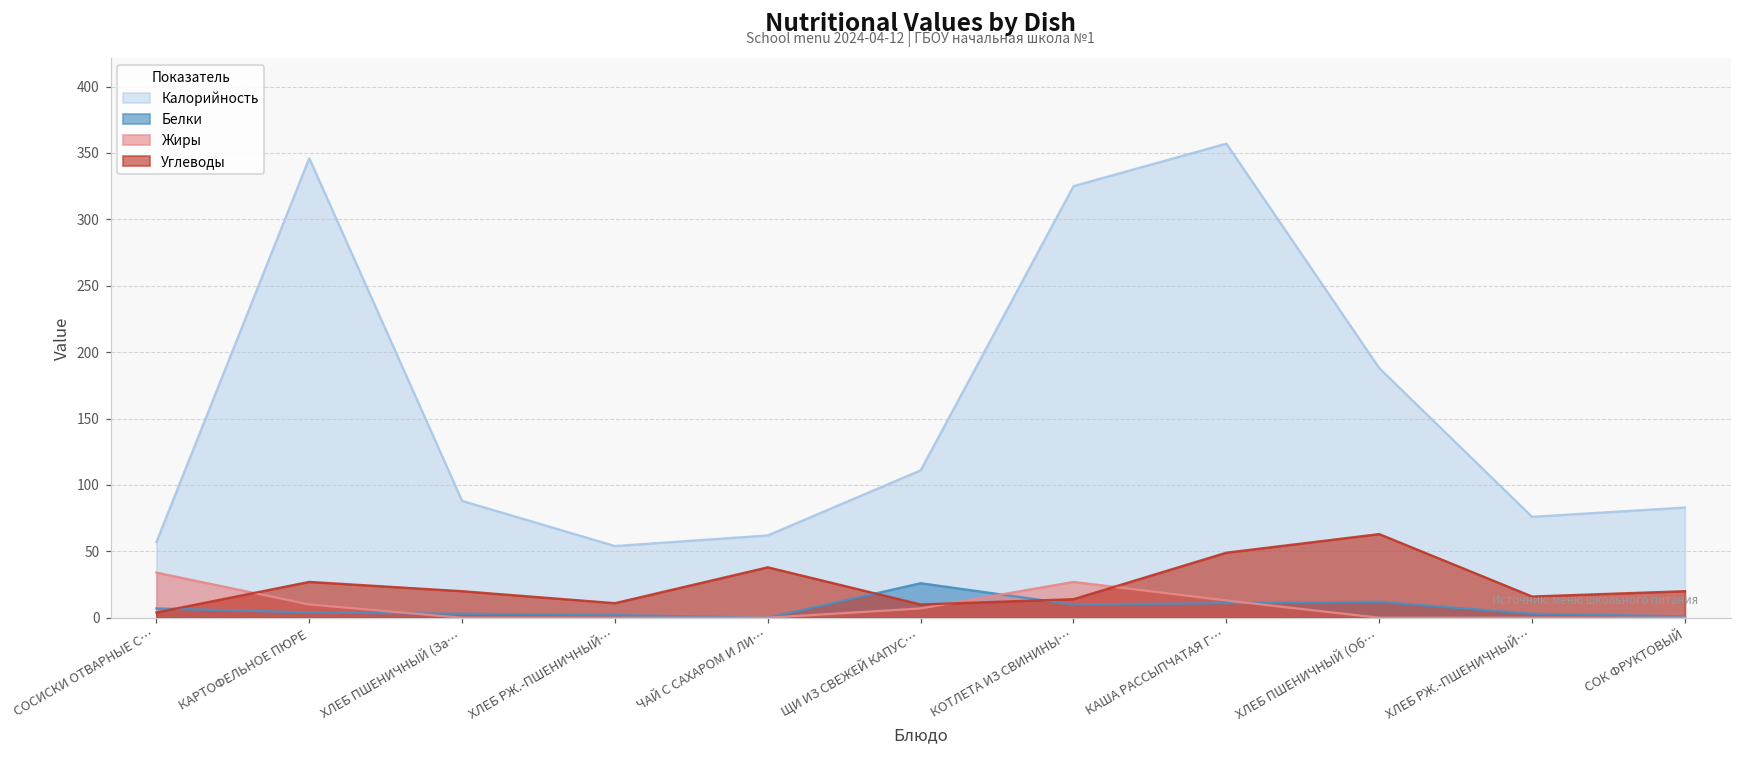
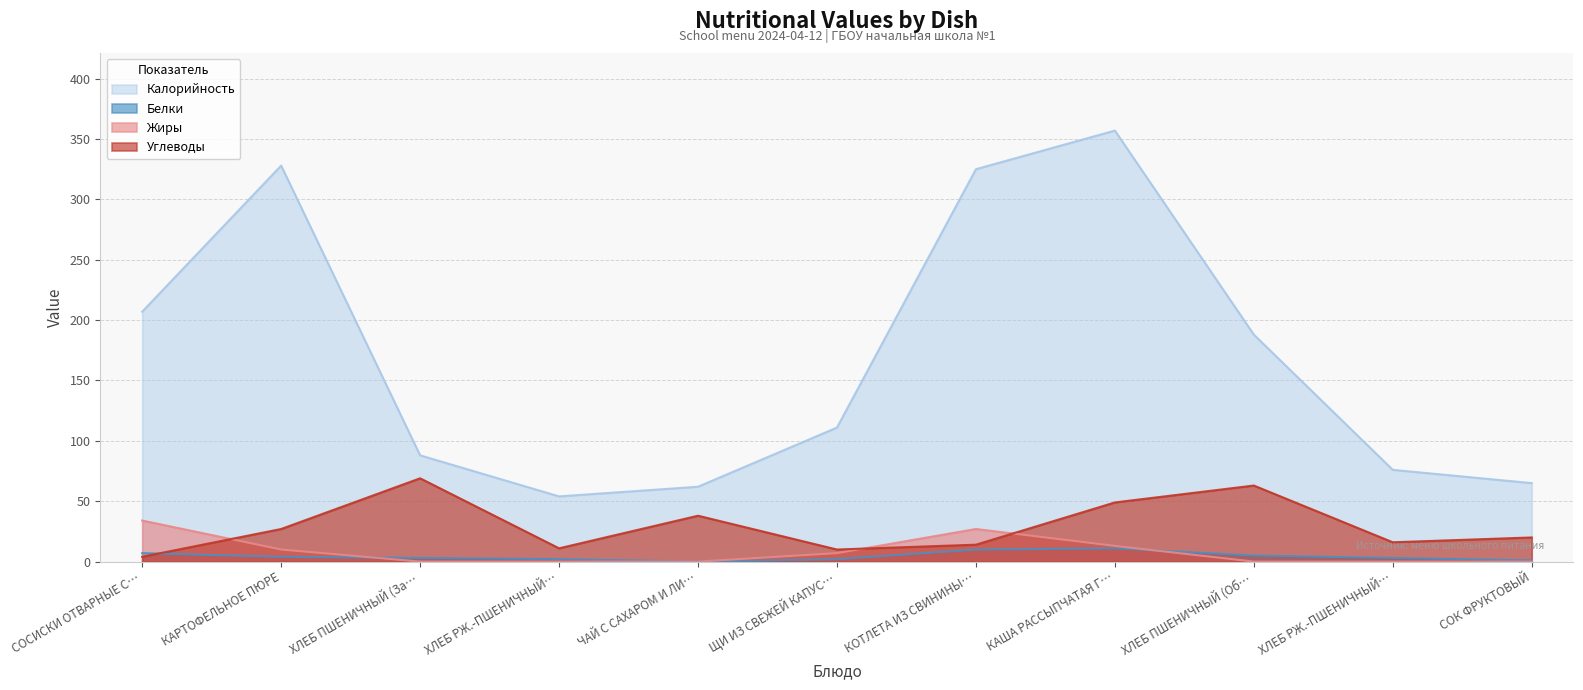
  {
    "Калорийность": {
-     "СОСИСКИ ОТВАРНЫЕ С…": 57,
-     "КАРТОФЕЛЬНОЕ ПЮРЕ": 346,
+     "СОСИСКИ ОТВАРНЫЕ С…": 207,
+     "КАРТОФЕЛЬНОЕ ПЮРЕ": 328,
      "ХЛЕБ ПШЕНИЧНЫЙ (За…": 88,
      "ЧАЙ С САХАРОМ И ЛИ…": 62,
      "ЩИ ИЗ СВЕЖЕЙ КАПУС…": 111,
      "КОТЛЕТА ИЗ СВИНИНЫ…": 325,
      "КАША РАССЫПЧАТАЯ Г…": 357,
      "ХЛЕБ ПШЕНИЧНЫЙ (Об…": 188,
-     "СОК ФРУКТОВЫЙ": 83
+     "СОК ФРУКТОВЫЙ": 65
    },
    "Белки": {
      "СОСИСКИ ОТВАРНЫЕ С…": 7,
      "КАРТОФЕЛЬНОЕ ПЮРЕ": 4,
      "ХЛЕБ ПШЕНИЧНЫЙ (За…": 3,
-     "ЩИ ИЗ СВЕЖЕЙ КАПУС…": 26,
+     "ЩИ ИЗ СВЕЖЕЙ КАПУС…": 2,
      "КОТЛЕТА ИЗ СВИНИНЫ…": 10,
-     "ХЛЕБ ПШЕНИЧНЫЙ (Об…": 12
+     "ХЛЕБ ПШЕНИЧНЫЙ (Об…": 5
    },
    "Жиры": {
      "СОСИСКИ ОТВАРНЫЕ С…": 34,
      "КАРТОФЕЛЬНОЕ ПЮРЕ": 10,
      "ХЛЕБ ПШЕНИЧНЫЙ (За…": 0,
      "ЩИ ИЗ СВЕЖЕЙ КАПУС…": 7,
      "КОТЛЕТА ИЗ СВИНИНЫ…": 27,
      "ХЛЕБ ПШЕНИЧНЫЙ (Об…": 0
    },
    "Углеводы": {
      "СОСИСКИ ОТВАРНЫЕ С…": 4,
      "КАРТОФЕЛЬНОЕ ПЮРЕ": 27,
-     "ХЛЕБ ПШЕНИЧНЫЙ (За…": 20,
+     "ХЛЕБ ПШЕНИЧНЫЙ (За…": 69,
      "ЧАЙ С САХАРОМ И ЛИ…": 38,
      "ЩИ ИЗ СВЕЖЕЙ КАПУС…": 10,
      "КОТЛЕТА ИЗ СВИНИНЫ…": 14,
      "КАША РАССЫПЧАТАЯ Г…": 49,
      "ХЛЕБ ПШЕНИЧНЫЙ (Об…": 63,
      "СОК ФРУКТОВЫЙ": 20
    }
  }
